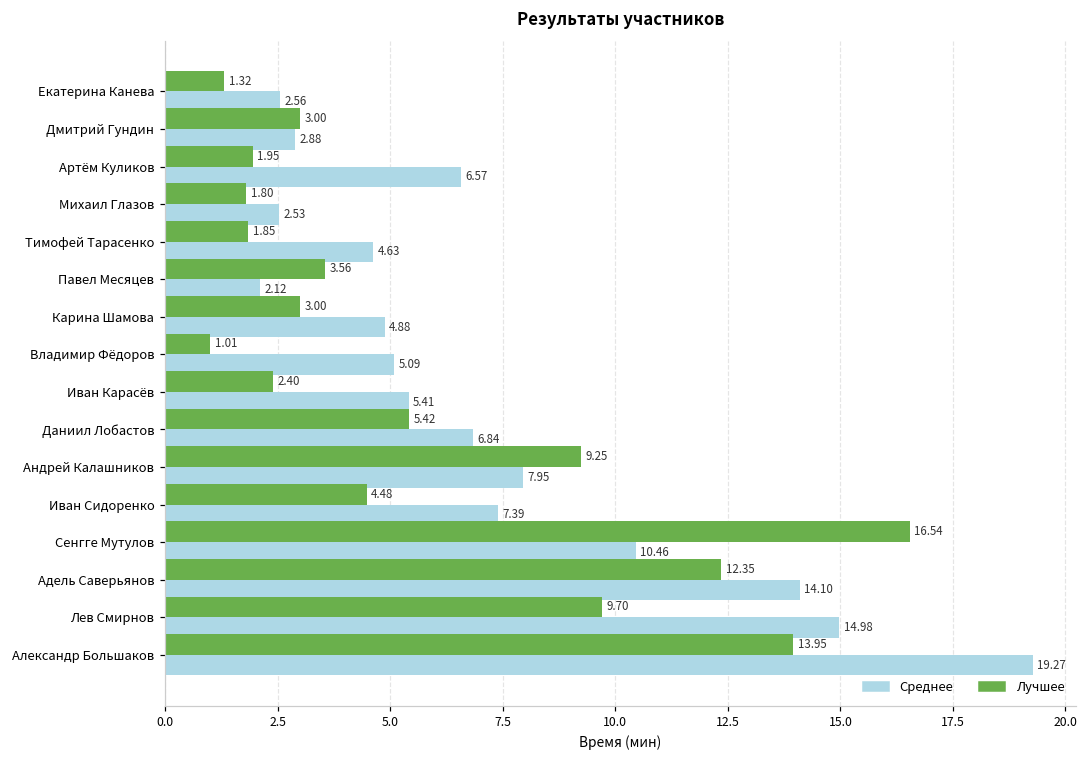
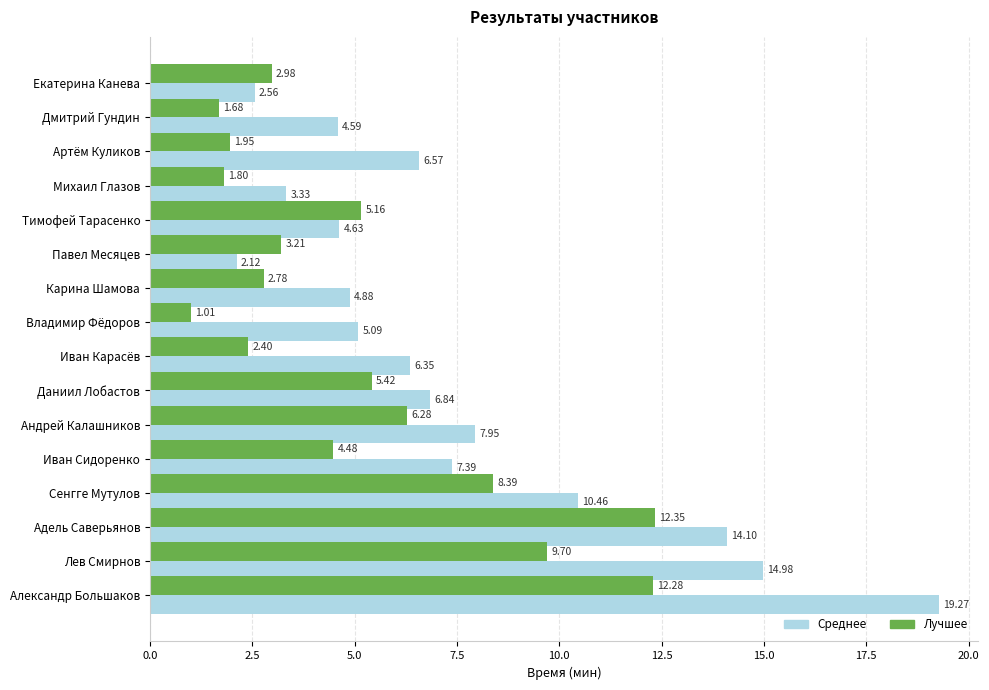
  {
    "Среднее": {
      "Екатерина Канева": 2.56,
-     "Дмитрий Гундин": 2.88,
+     "Дмитрий Гундин": 4.59,
      "Артём Куликов": 6.57,
-     "Михаил Глазов": 2.53,
+     "Михаил Глазов": 3.33,
      "Тимофей Тарасенко": 4.63,
      "Павел Месяцев": 2.12,
      "Карина Шамова": 4.88,
      "Владимир Фёдоров": 5.09,
-     "Иван Карасёв": 5.41,
+     "Иван Карасёв": 6.35,
      "Даниил Лобастов": 6.84,
      "Андрей Калашников": 7.95,
      "Иван Сидоренко": 7.39,
      "Сенгге Мутулов": 10.46,
      "Адель Саверьянов": 14.10,
      "Лев Смирнов": 14.98,
      "Александр Большаков": 19.27
    },
    "Лучшее": {
-     "Екатерина Канева": 1.32,
-     "Дмитрий Гундин": 3.00,
+     "Екатерина Канева": 2.98,
+     "Дмитрий Гундин": 1.68,
      "Артём Куликов": 1.95,
      "Михаил Глазов": 1.80,
-     "Тимофей Тарасенко": 1.85,
-     "Павел Месяцев": 3.56,
-     "Карина Шамова": 3.00,
+     "Тимофей Тарасенко": 5.16,
+     "Павел Месяцев": 3.21,
+     "Карина Шамова": 2.78,
      "Владимир Фёдоров": 1.01,
      "Иван Карасёв": 2.40,
      "Даниил Лобастов": 5.42,
-     "Андрей Калашников": 9.25,
+     "Андрей Калашников": 6.28,
      "Иван Сидоренко": 4.48,
-     "Сенгге Мутулов": 16.54,
+     "Сенгге Мутулов": 8.39,
      "Адель Саверьянов": 12.35,
      "Лев Смирнов": 9.70,
-     "Александр Большаков": 13.95
+     "Александр Большаков": 12.28
    }
  }
